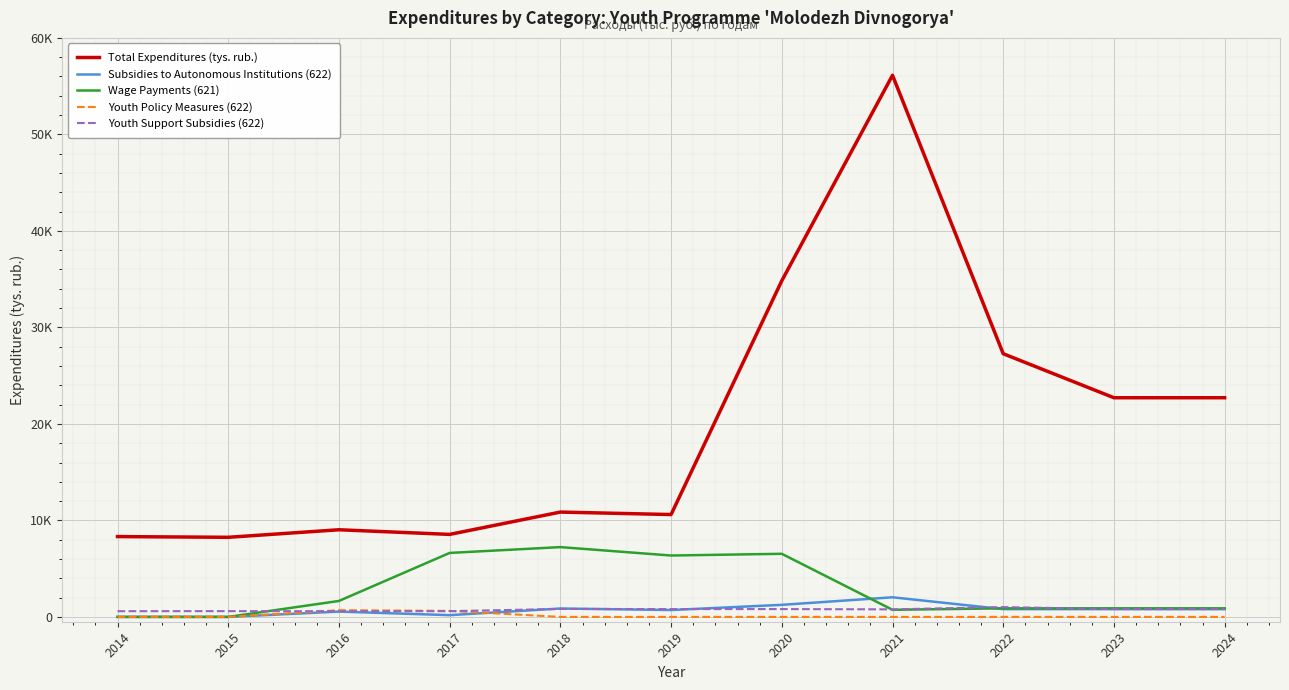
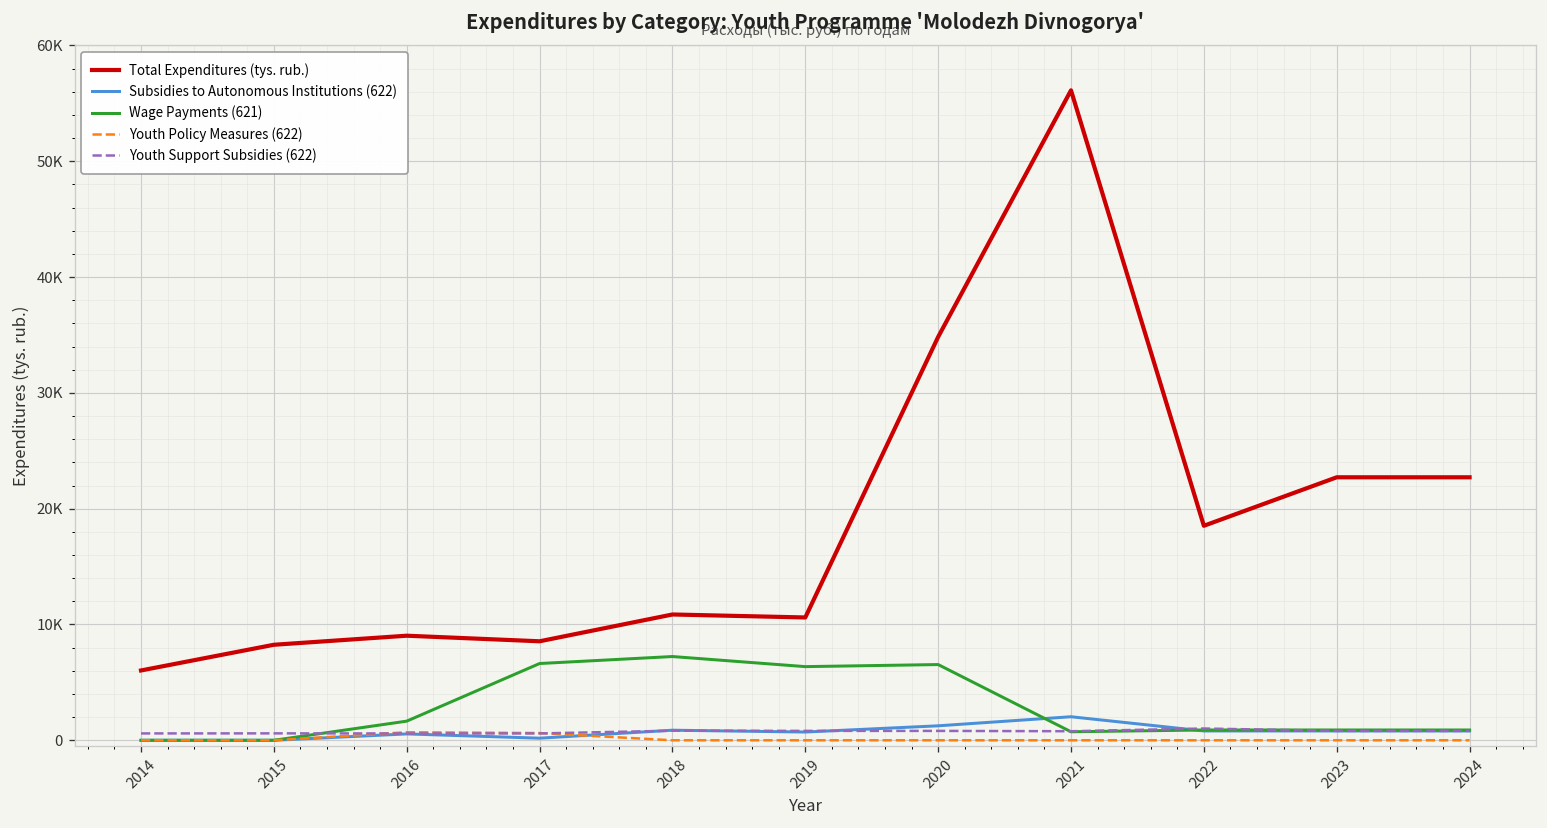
  {
    "Total Expenditures (tys. rub.)": {
-     "2014": 8000,
+     "2014": 6000,
      "2015": 8000,
      "2016": 9000,
      "2017": 9000,
      "2018": 11000,
      "2019": 11000,
      "2020": 35000,
      "2021": 56000,
-     "2022": 27000,
+     "2022": 19000,
      "2023": 23000,
      "2024": 23000
    },
    "Subsidies to Autonomous Institutions (622)": {
      "2017": 0,
      "2020": 1000,
      "2021": 2000
    },
    "Wage Payments (621)": {
      "2016": 2000,
      "2017": 7000,
      "2018": 7000,
      "2019": 6000,
      "2020": 7000
    },
    "Youth Policy Measures (622)": {
      "2018": 0,
      "2019": 0,
      "2020": 0,
      "2021": 0,
      "2022": 0,
      "2023": 0,
      "2024": 0
    },
    "Youth Support Subsidies (622)": {
      "2014": 1000,
      "2015": 1000,
      "2020": 1000
    }
  }
